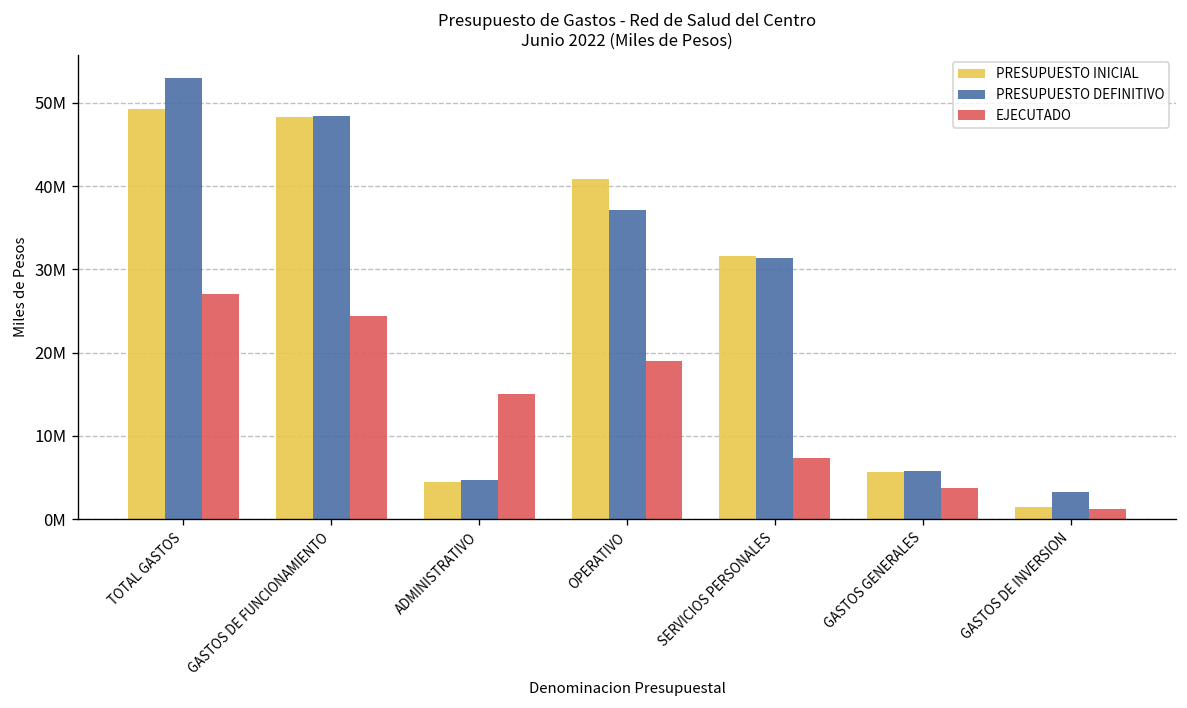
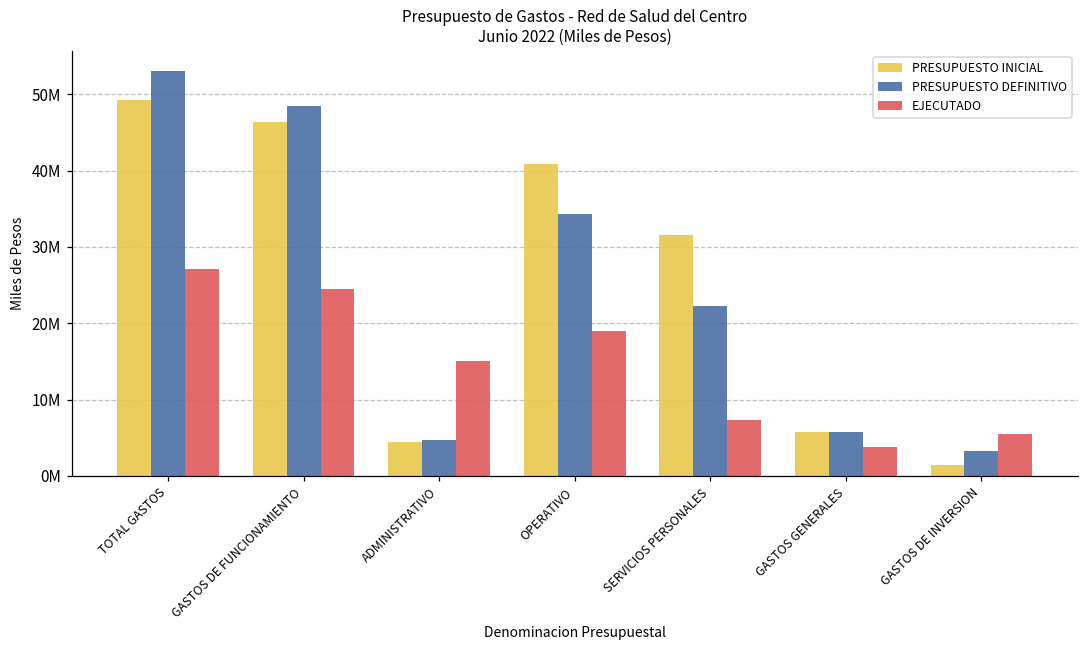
  {
    "PRESUPUESTO INICIAL": {
      "TOTAL GASTOS": 49000000,
-     "GASTOS DE FUNCIONAMIENTO": 48000000,
+     "GASTOS DE FUNCIONAMIENTO": 46000000,
      "ADMINISTRATIVO": 4000000,
      "OPERATIVO": 41000000,
      "SERVICIOS PERSONALES": 32000000,
      "GASTOS GENERALES": 6000000,
      "GASTOS DE INVERSION": 1000000
    },
    "PRESUPUESTO DEFINITIVO": {
      "TOTAL GASTOS": 53000000,
      "GASTOS DE FUNCIONAMIENTO": 48000000,
      "ADMINISTRATIVO": 5000000,
-     "OPERATIVO": 37000000,
-     "SERVICIOS PERSONALES": 31000000,
+     "OPERATIVO": 34000000,
+     "SERVICIOS PERSONALES": 22000000,
      "GASTOS GENERALES": 6000000,
      "GASTOS DE INVERSION": 3000000
    },
    "EJECUTADO": {
      "TOTAL GASTOS": 27000000,
      "GASTOS DE FUNCIONAMIENTO": 24000000,
      "ADMINISTRATIVO": 15000000,
      "OPERATIVO": 19000000,
      "SERVICIOS PERSONALES": 7000000,
      "GASTOS GENERALES": 4000000,
-     "GASTOS DE INVERSION": 1000000
+     "GASTOS DE INVERSION": 5000000
    }
  }
